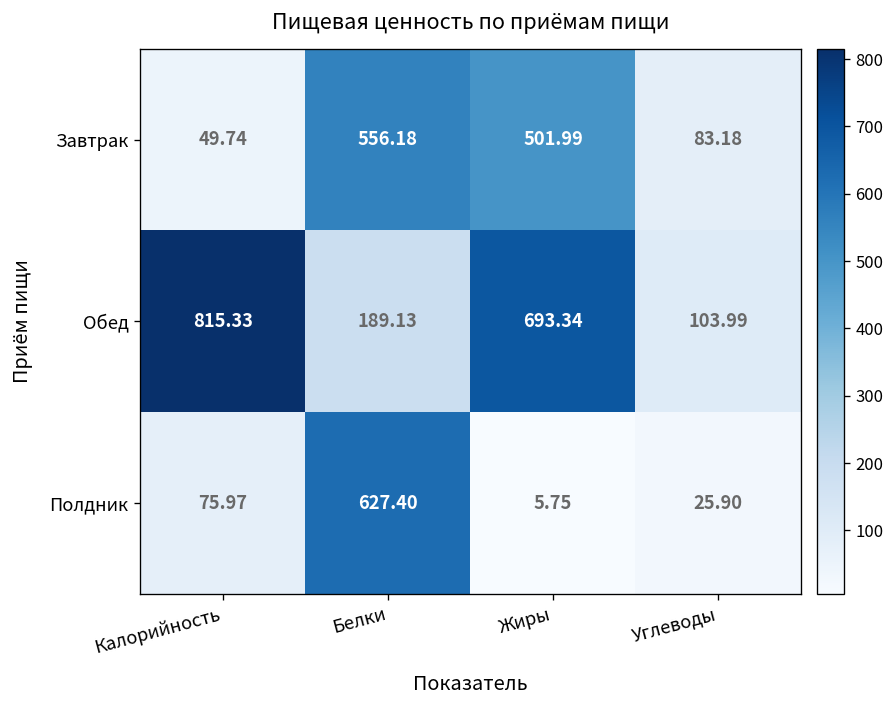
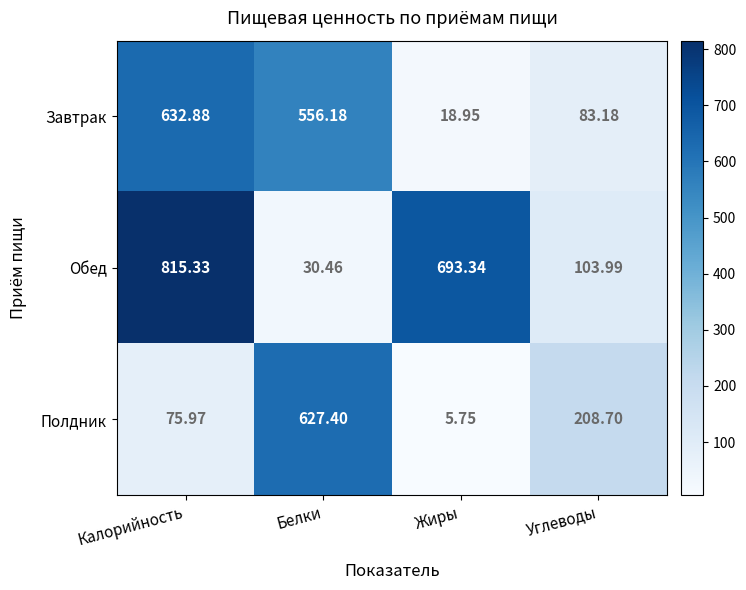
  {
    "Завтрак": {
-     "Калорийность": 49.74,
+     "Калорийность": 632.88,
      "Белки": 556.18,
-     "Жиры": 501.99,
+     "Жиры": 18.95,
      "Углеводы": 83.18
    },
    "Обед": {
      "Калорийность": 815.33,
-     "Белки": 189.13,
+     "Белки": 30.46,
      "Жиры": 693.34,
      "Углеводы": 103.99
    },
    "Полдник": {
      "Калорийность": 75.97,
      "Белки": 627.40,
      "Жиры": 5.75,
-     "Углеводы": 25.90
+     "Углеводы": 208.70
    }
  }
